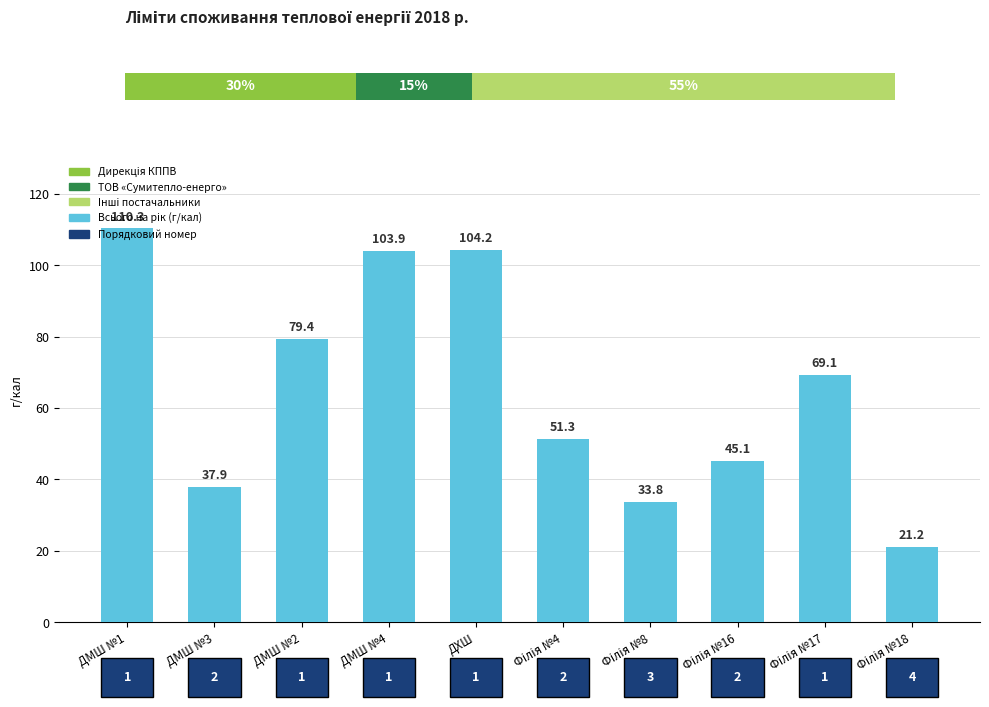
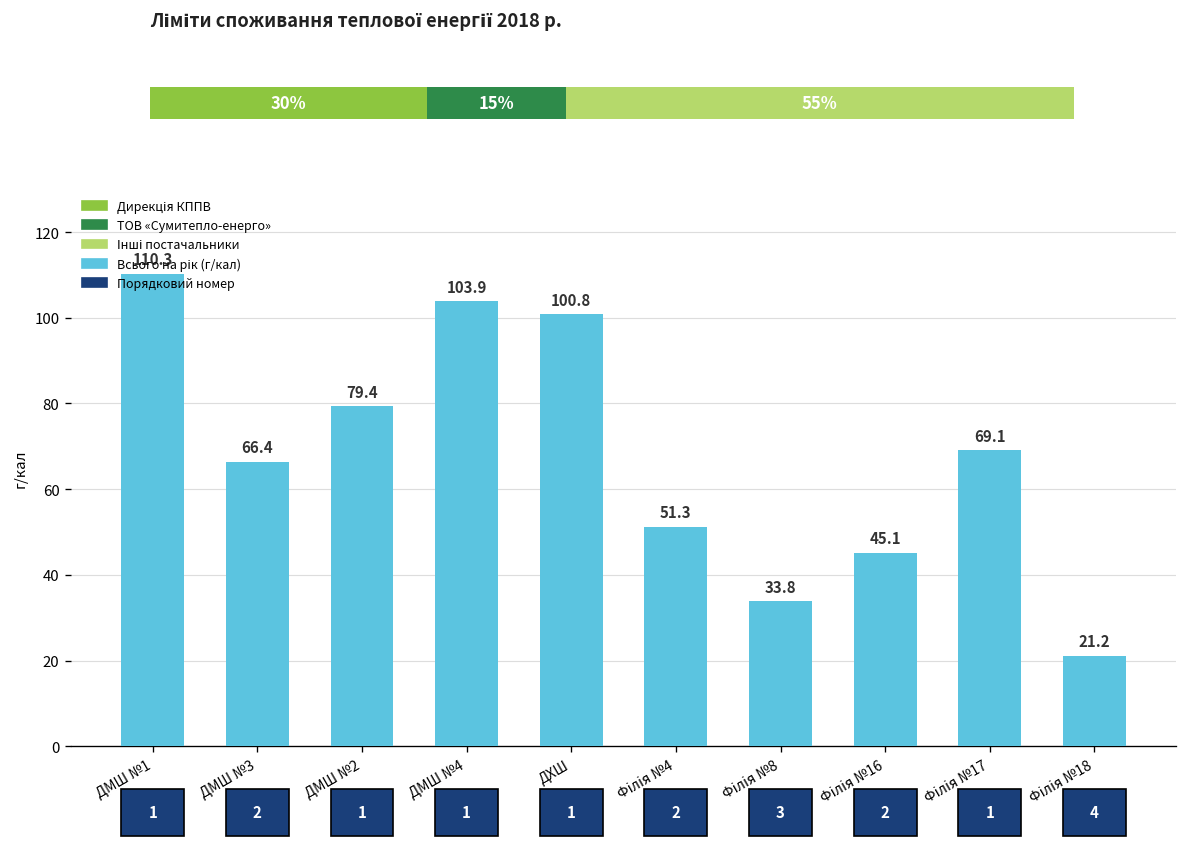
  {
    "ДМШ №1": 110.3,
-   "ДМШ №3": 37.9,
+   "ДМШ №3": 66.4,
    "ДМШ №2": 79.4,
    "ДМШ №4": 103.9,
-   "ДХШ": 104.2,
+   "ДХШ": 100.8,
    "Філія №4": 51.3,
    "Філія №8": 33.8,
    "Філія №16": 45.1,
    "Філія №17": 69.1,
    "Філія №18": 21.2
  }
